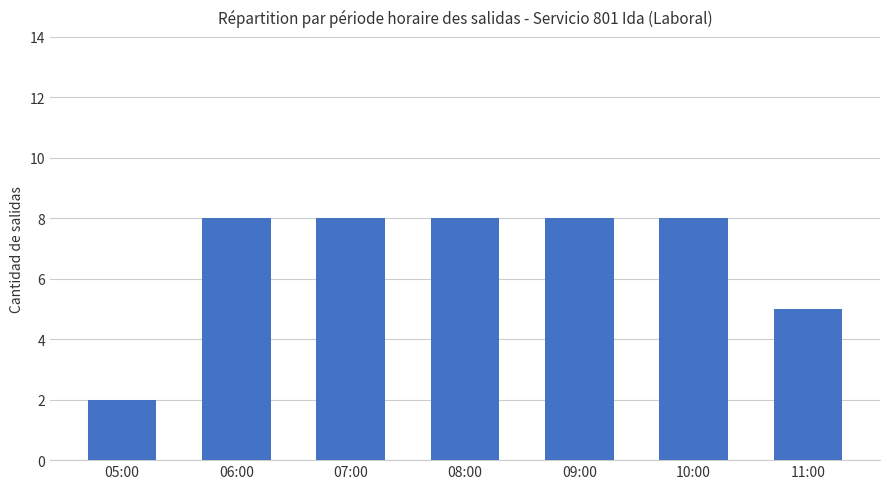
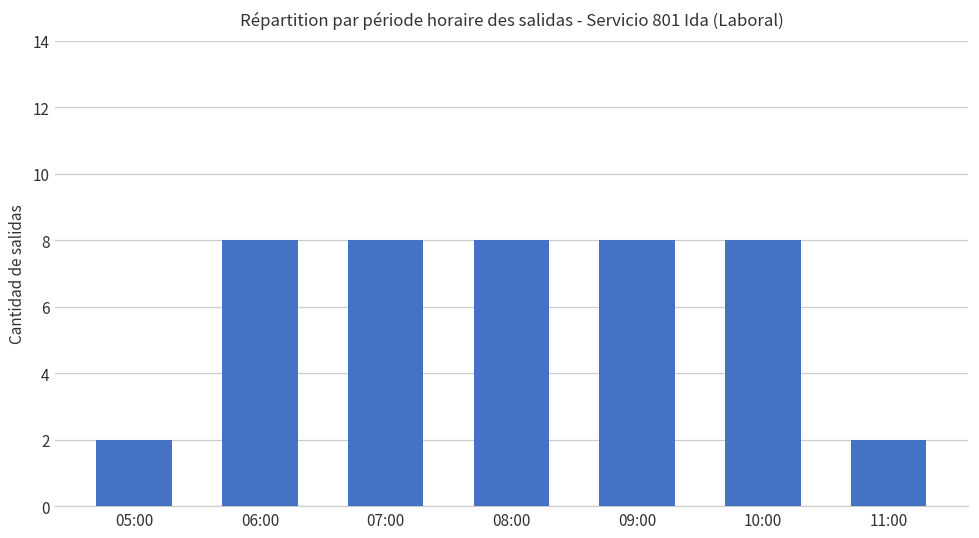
  {
    "05:00": 2,
    "06:00": 8,
    "07:00": 8,
    "08:00": 8,
    "09:00": 8,
    "10:00": 8,
-   "11:00": 5
+   "11:00": 2
  }
